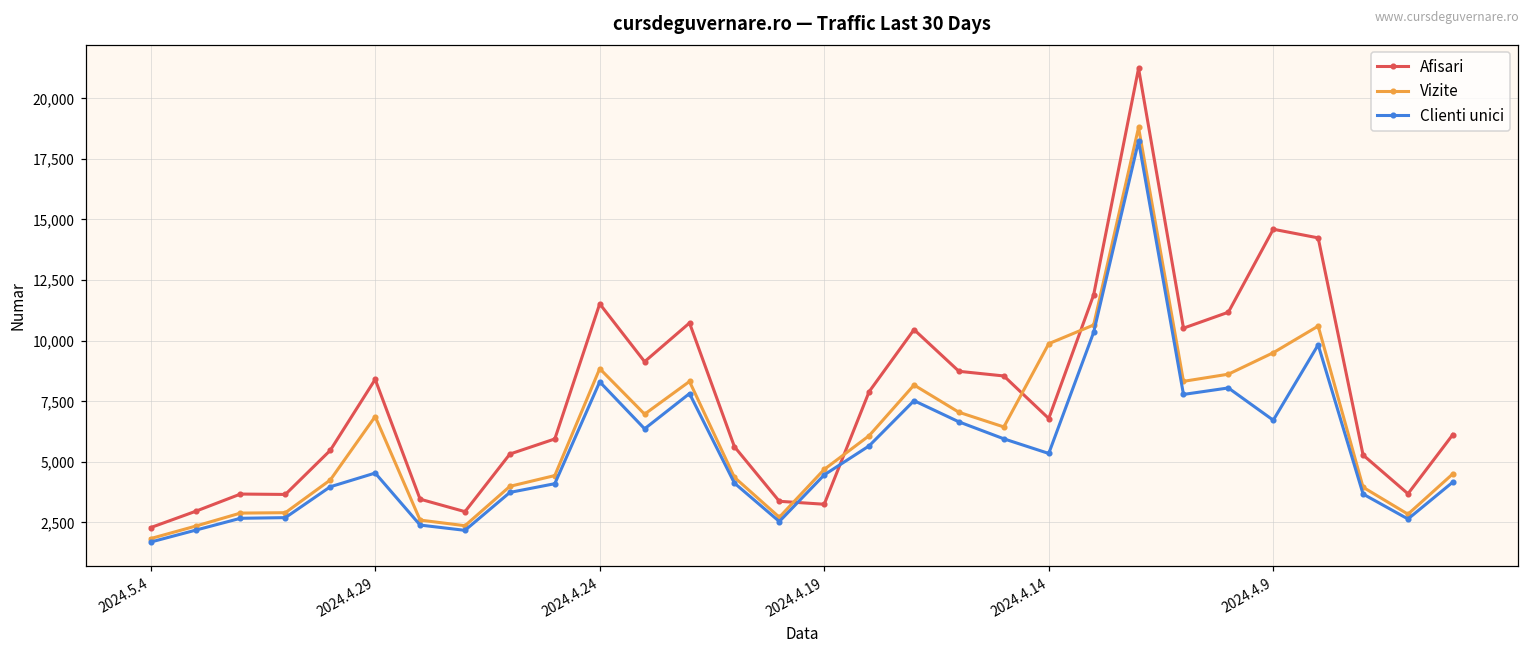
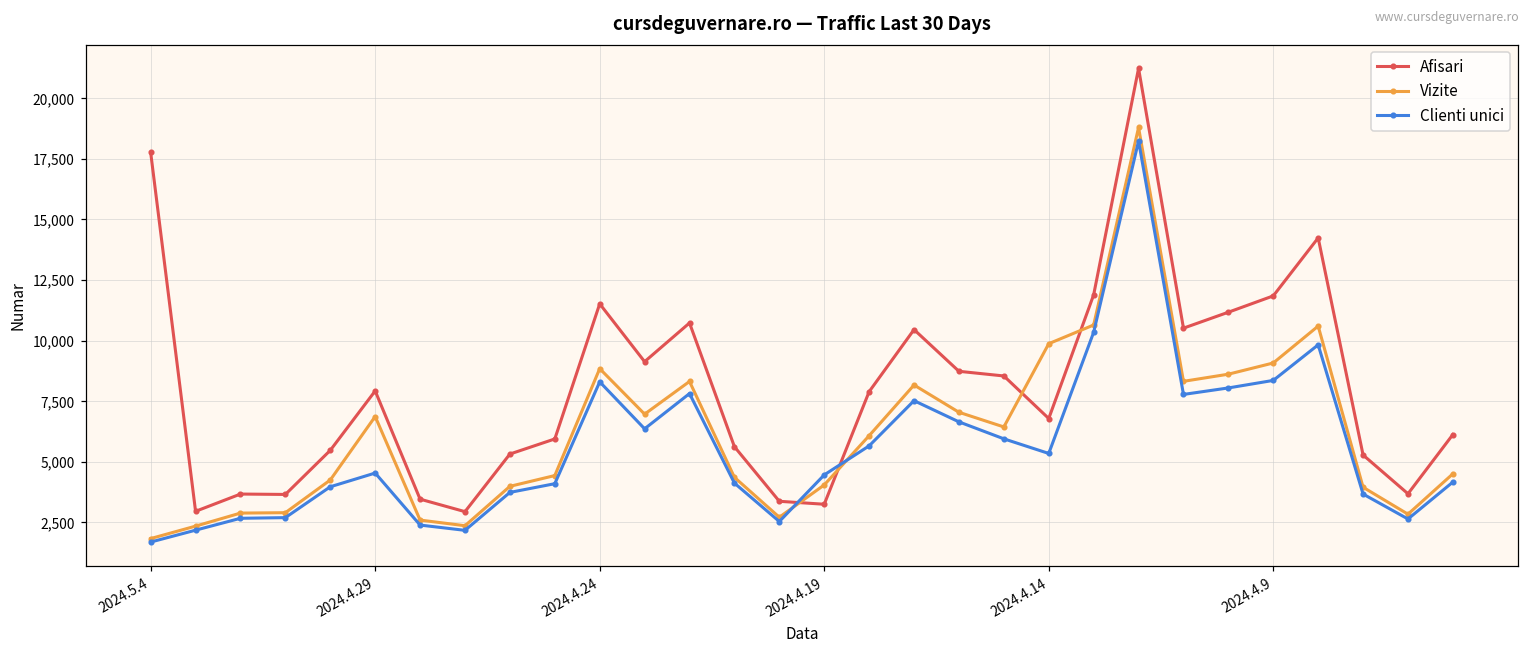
  {
    "Afisari": {
-     "2024.5.4": "2,300",
-     "2024.4.29": "8,400",
+     "2024.5.4": "17,800",
+     "2024.4.29": "7,900",
      "2024.4.24": "11,500",
      "2024.4.19": "3,200",
      "2024.4.14": "6,800",
-     "2024.4.9": "14,600"
+     "2024.4.9": "11,800"
    },
    "Vizite": {
      "2024.5.4": "1,800",
      "2024.4.29": "6,900",
      "2024.4.24": "8,800",
-     "2024.4.19": "4,700",
+     "2024.4.19": "4,000",
      "2024.4.14": "9,900",
-     "2024.4.9": "9,500"
+     "2024.4.9": "9,100"
    },
    "Clienti unici": {
      "2024.5.4": "1,700",
      "2024.4.29": "4,500",
      "2024.4.24": "8,300",
      "2024.4.19": "4,400",
      "2024.4.14": "5,300",
-     "2024.4.9": "6,700"
+     "2024.4.9": "8,400"
    }
  }
